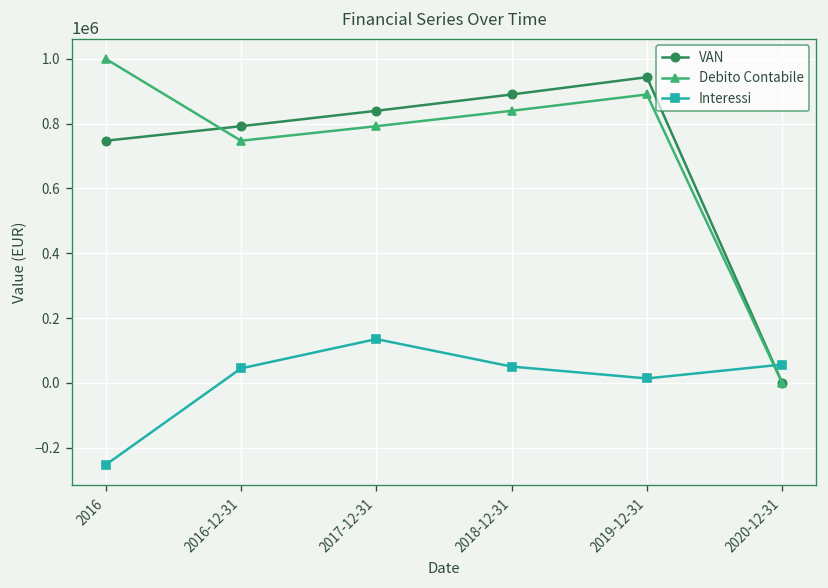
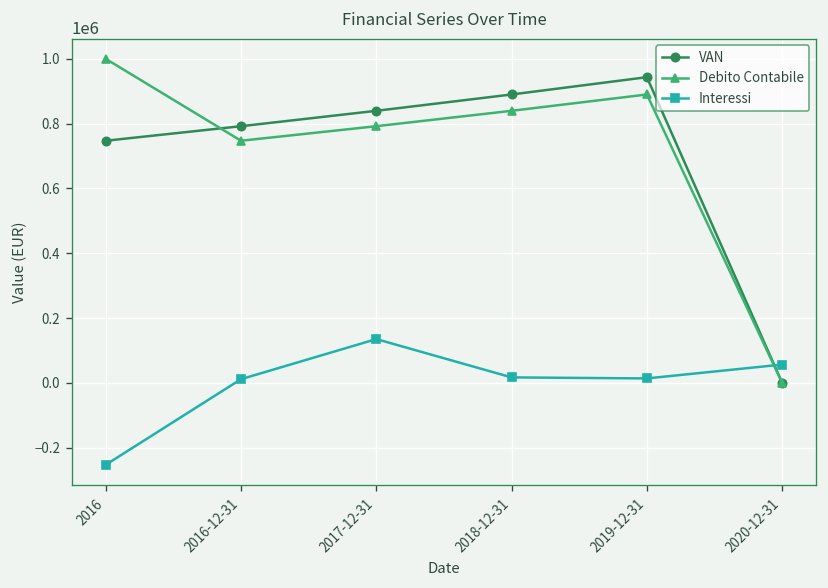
  {
    "Interessi": {
      "2016": -250000,
-     "2016-12-31": 40000,
+     "2016-12-31": 10000,
      "2017-12-31": 140000,
-     "2018-12-31": 50000,
+     "2018-12-31": 20000,
      "2019-12-31": 10000,
      "2020-12-31": 60000
    }
  }
